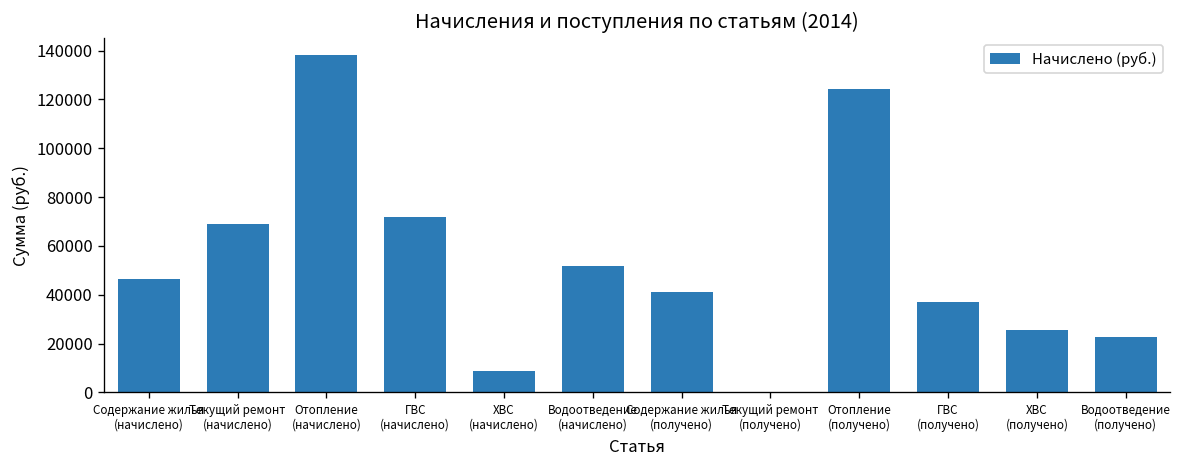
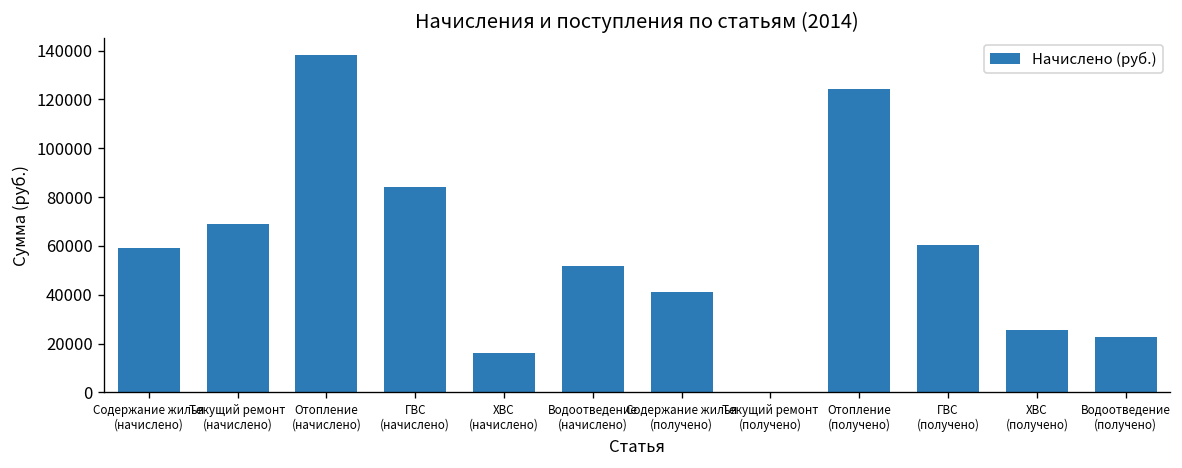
  {
-   "Содержание жилья (начислено)": 46000,
+   "Содержание жилья (начислено)": 59000,
    "Текущий ремонт (начислено)": 69000,
    "Отопление (начислено)": 138000,
-   "ГВС (начислено)": 72000,
-   "ХВС (начислено)": 9000,
+   "ГВС (начислено)": 84000,
+   "ХВС (начислено)": 16000,
    "Водоотведение (начислено)": 52000,
    "Содержание жилья (получено)": 41000,
    "Текущий ремонт (получено)": 0,
    "Отопление (получено)": 124000,
-   "ГВС (получено)": 37000,
+   "ГВС (получено)": 60000,
    "ХВС (получено)": 26000,
    "Водоотведение (получено)": 23000
  }
